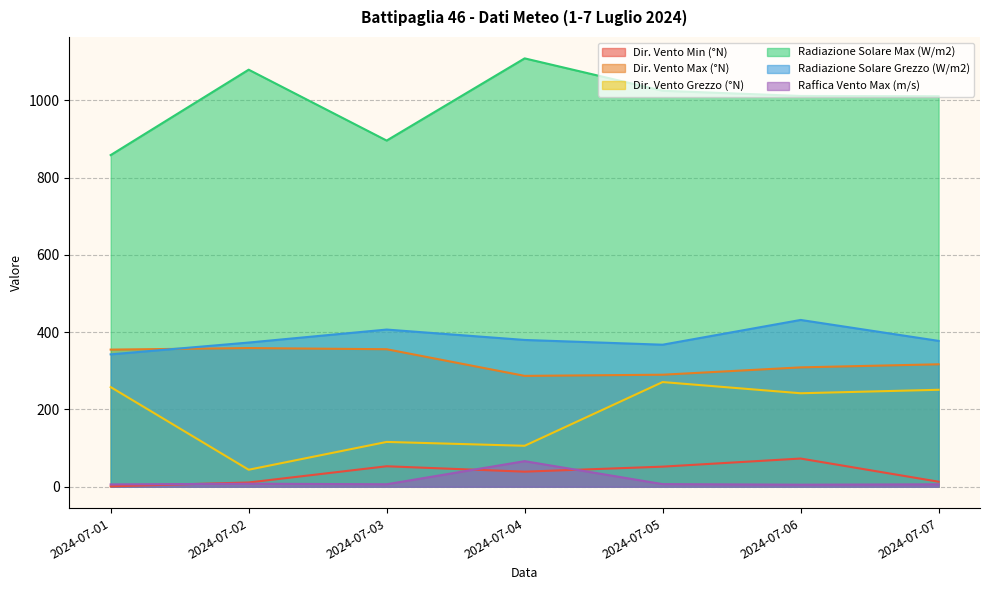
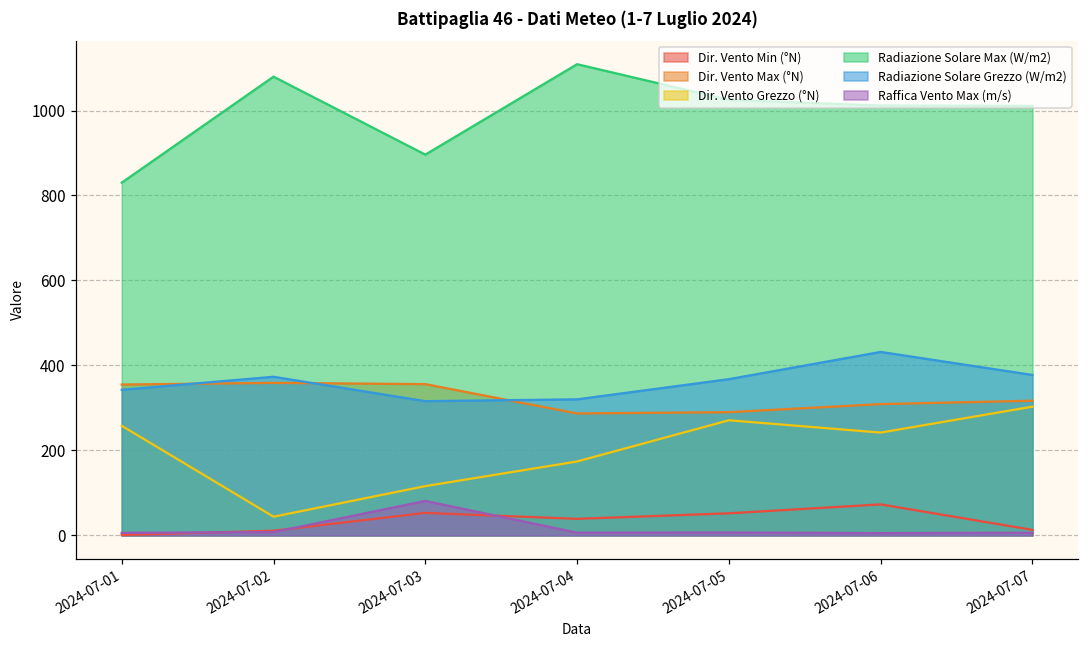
  {
    "Dir. Vento Grezzo (°N)": {
      "2024-07-01": 260,
      "2024-07-02": 40,
      "2024-07-03": 120,
-     "2024-07-04": 110,
+     "2024-07-04": 170,
      "2024-07-05": 270,
      "2024-07-06": 240,
-     "2024-07-07": 250
+     "2024-07-07": 300
    },
    "Radiazione Solare Max (W/m2)": {
-     "2024-07-01": 860,
+     "2024-07-01": 830,
      "2024-07-02": 1080,
      "2024-07-03": 900,
      "2024-07-04": 1110
    },
    "Radiazione Solare Grezzo (W/m2)": {
      "2024-07-01": 340,
      "2024-07-02": 370,
-     "2024-07-03": 410,
-     "2024-07-04": 380,
+     "2024-07-03": 320,
+     "2024-07-04": 320,
      "2024-07-05": 370,
      "2024-07-06": 430,
      "2024-07-07": 380
    },
    "Raffica Vento Max (m/s)": {
-     "2024-07-03": 10,
-     "2024-07-04": 70,
+     "2024-07-03": 80,
+     "2024-07-04": 10,
      "2024-07-05": 10,
      "2024-07-06": 10,
      "2024-07-07": 10
    }
  }
